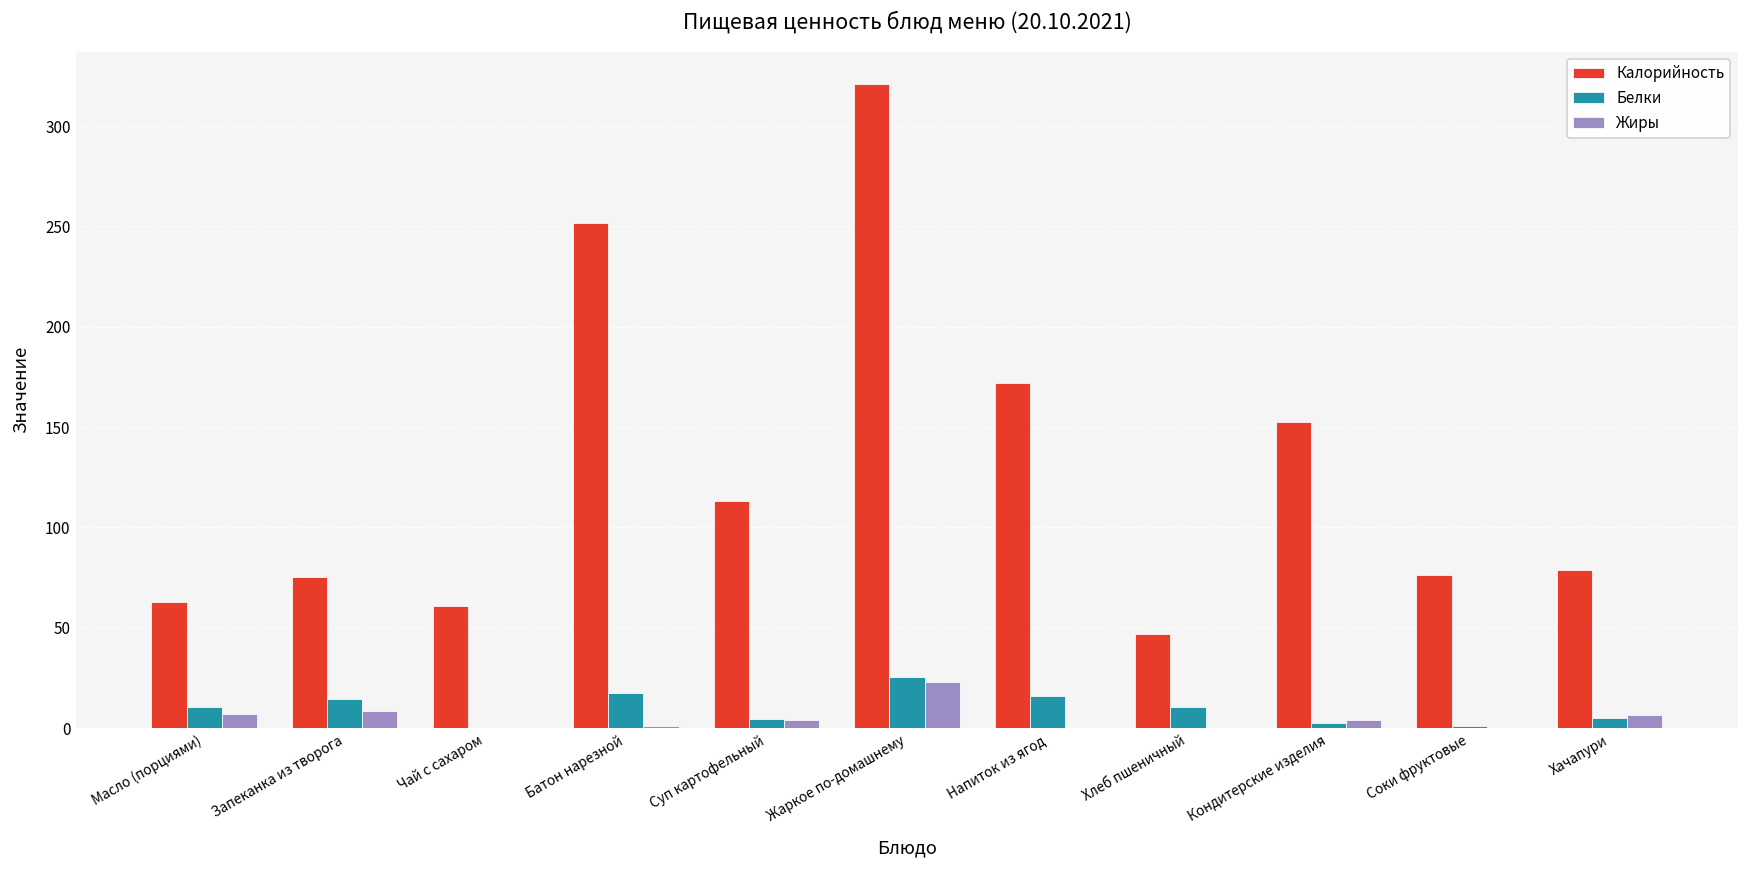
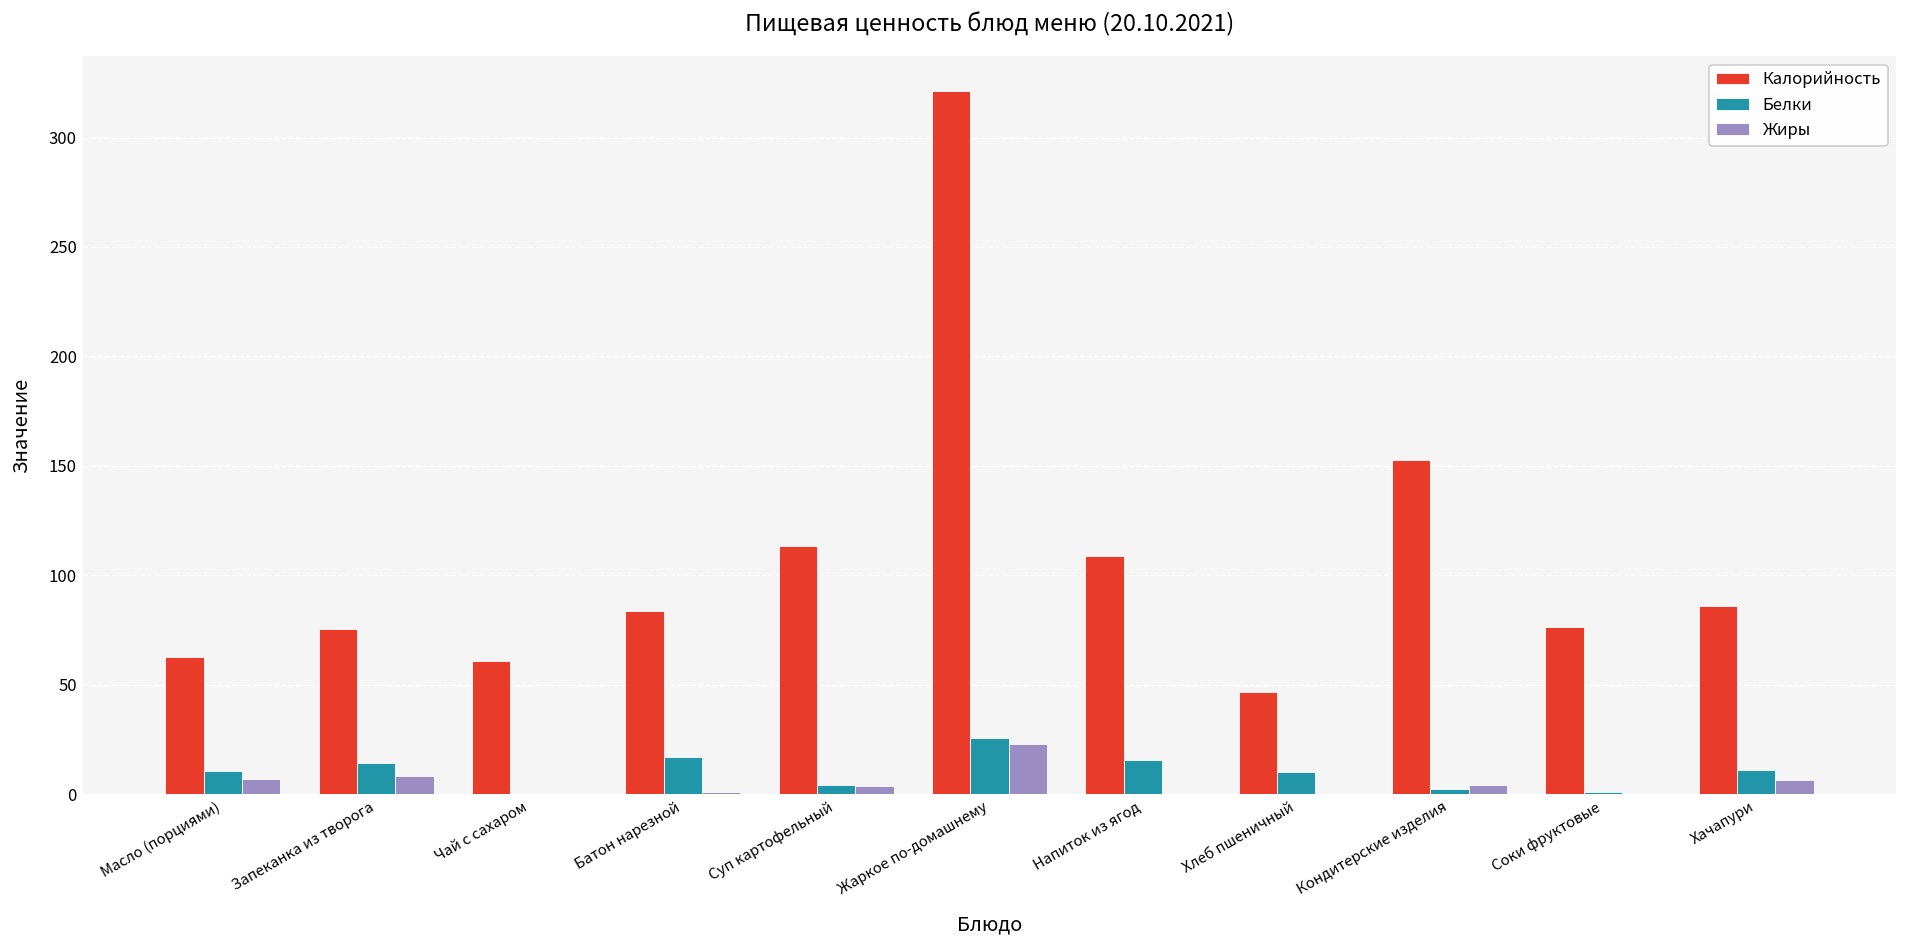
  {
    "Калорийность": {
      "Масло (порциями)": 63,
      "Запеканка из творога": 75,
      "Чай с сахаром": 61,
-     "Батон нарезной": 252,
+     "Батон нарезной": 84,
      "Суп картофельный": 113,
      "Жаркое по-домашнему": 321,
-     "Напиток из ягод": 172,
+     "Напиток из ягод": 109,
      "Хлеб пшеничный": 47,
      "Кондитерские изделия": 153,
      "Соки фруктовые": 76,
-     "Хачапури": 79
+     "Хачапури": 86
    },
    "Белки": {
      "Масло (порциями)": 11,
      "Запеканка из творога": 14,
      "Батон нарезной": 17,
      "Суп картофельный": 4,
      "Жаркое по-домашнему": 26,
      "Напиток из ягод": 16,
      "Хлеб пшеничный": 10,
      "Кондитерские изделия": 3,
-     "Хачапури": 5
+     "Хачапури": 11
    },
    "Жиры": {
      "Масло (порциями)": 7,
      "Запеканка из творога": 9,
      "Суп картофельный": 4,
      "Жаркое по-домашнему": 23,
      "Кондитерские изделия": 4,
      "Соки фруктовые": 0,
      "Хачапури": 7
    }
  }
